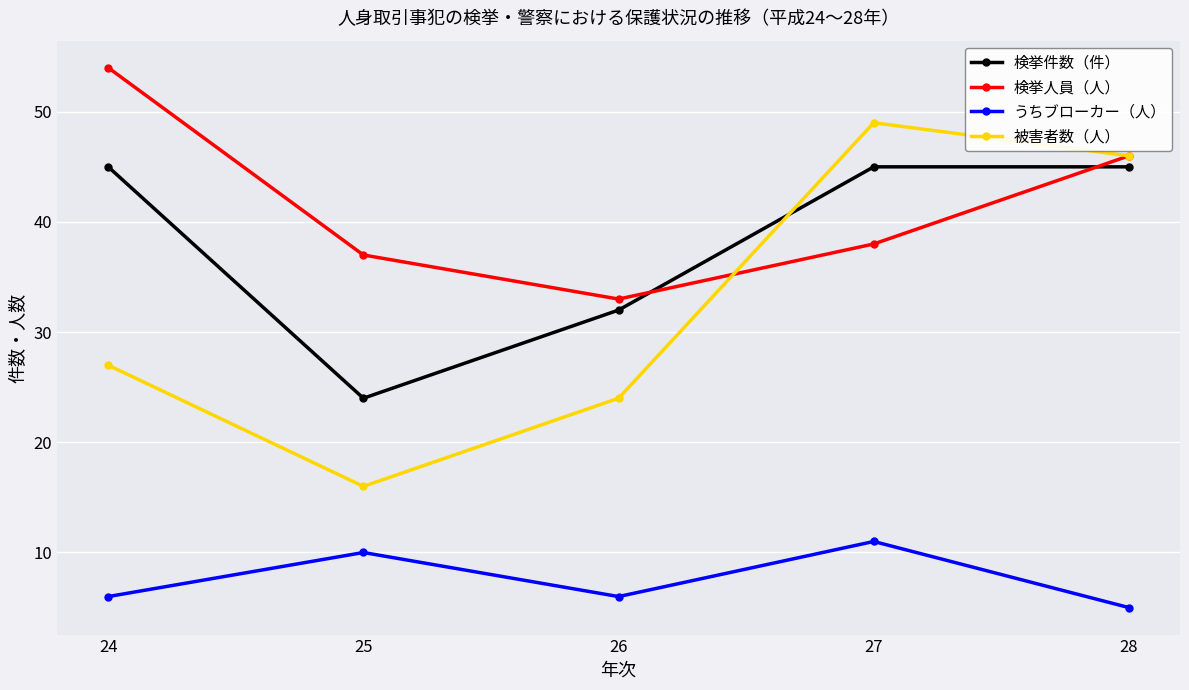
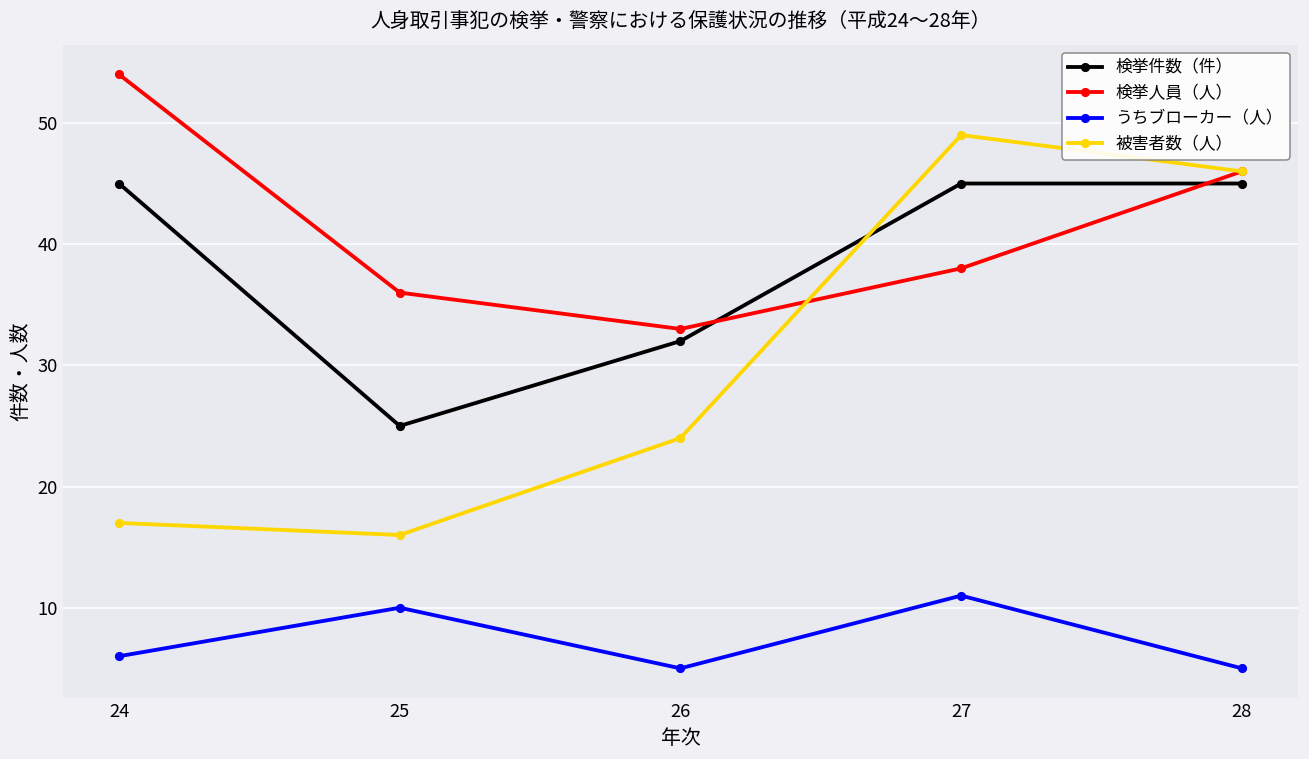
  {
    "検挙件数（件）": {
      "24": 45,
-     "25": 24,
+     "25": 25,
      "26": 32,
      "27": 45,
      "28": 45
    },
    "検挙人員（人）": {
      "24": 54,
-     "25": 37,
+     "25": 36,
      "26": 33,
      "27": 38
    },
    "うちブローカー（人）": {
      "24": 6,
      "25": 10,
-     "26": 6,
+     "26": 5,
      "27": 11,
      "28": 5
    },
    "被害者数（人）": {
-     "24": 27,
+     "24": 17,
      "25": 16,
      "26": 24,
      "27": 49
    }
  }
